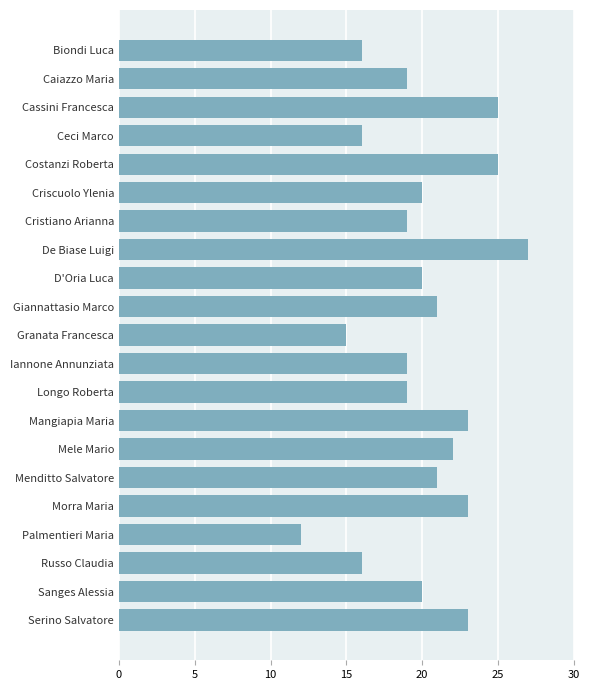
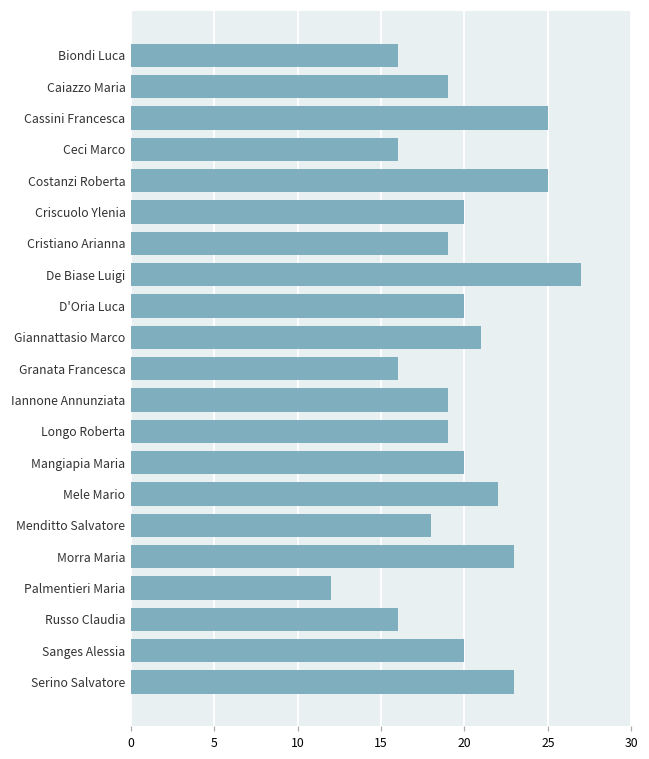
  {
    "Biondi Luca": 16,
    "Caiazzo Maria": 19,
    "Cassini Francesca": 25,
    "Ceci Marco": 16,
    "Costanzi Roberta": 25,
    "Criscuolo Ylenia": 20,
    "Cristiano Arianna": 19,
    "De Biase Luigi": 27,
    "D'Oria Luca": 20,
    "Giannattasio Marco": 21,
-   "Granata Francesca": 15,
+   "Granata Francesca": 16,
    "Iannone Annunziata": 19,
    "Longo Roberta": 19,
-   "Mangiapia Maria": 23,
+   "Mangiapia Maria": 20,
    "Mele Mario": 22,
-   "Menditto Salvatore": 21,
+   "Menditto Salvatore": 18,
    "Morra Maria": 23,
    "Palmentieri Maria": 12,
    "Russo Claudia": 16,
    "Sanges Alessia": 20,
    "Serino Salvatore": 23
  }
